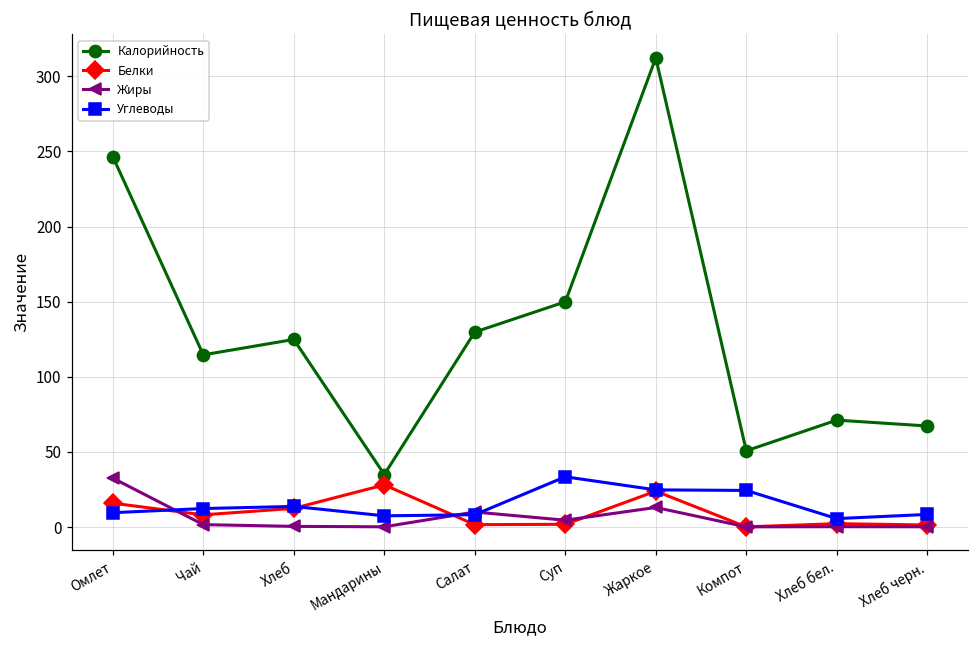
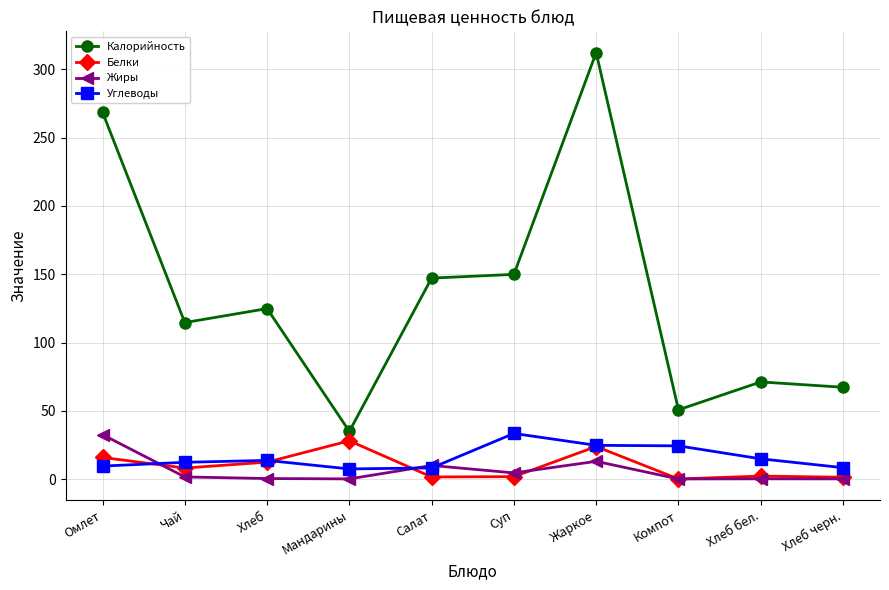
  {
    "Калорийность": {
-     "Омлет": 247,
+     "Омлет": 269,
      "Чай": 115,
      "Хлеб": 125,
      "Мандарины": 35,
-     "Салат": 130,
+     "Салат": 147,
      "Суп": 150,
      "Жаркое": 312,
      "Компот": 51,
      "Хлеб бел.": 71,
      "Хлеб черн.": 67
    },
    "Белки": {
      "Омлет": 16,
      "Чай": 8,
      "Мандарины": 28,
      "Салат": 2,
      "Суп": 2,
      "Хлеб бел.": 2
    },
    "Жиры": {
      "Омлет": 33,
      "Чай": 2,
      "Хлеб": 0,
      "Мандарины": 0,
      "Суп": 5,
      "Жаркое": 13,
      "Хлеб бел.": 0
    },
    "Углеводы": {
      "Омлет": 10,
      "Чай": 12,
      "Мандарины": 8,
      "Суп": 33,
      "Компот": 24,
-     "Хлеб бел.": 6,
+     "Хлеб бел.": 15,
      "Хлеб черн.": 8
    }
  }
